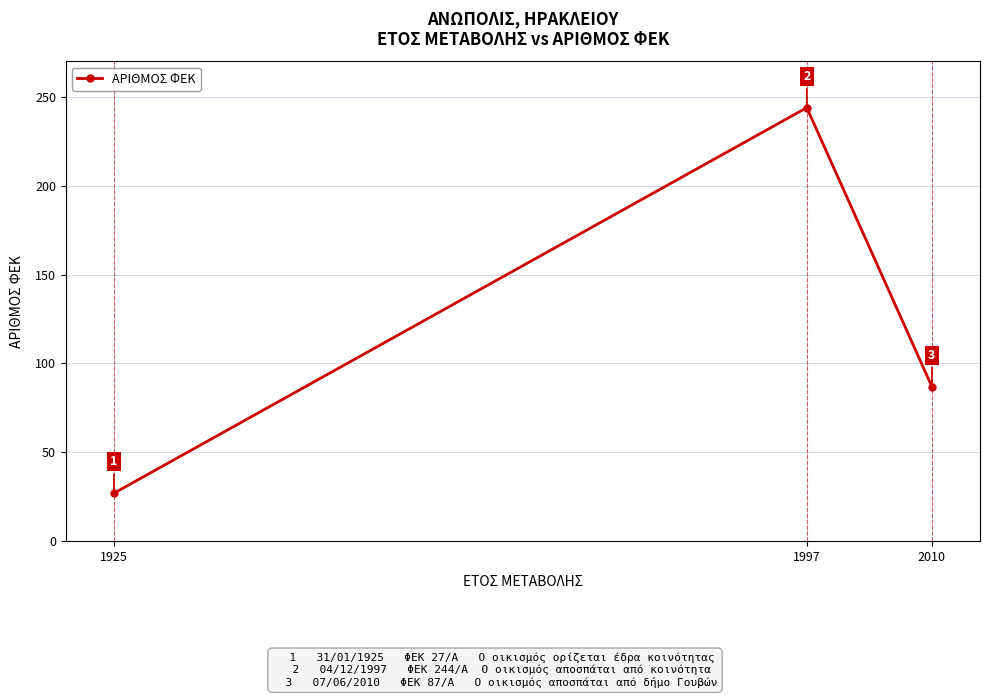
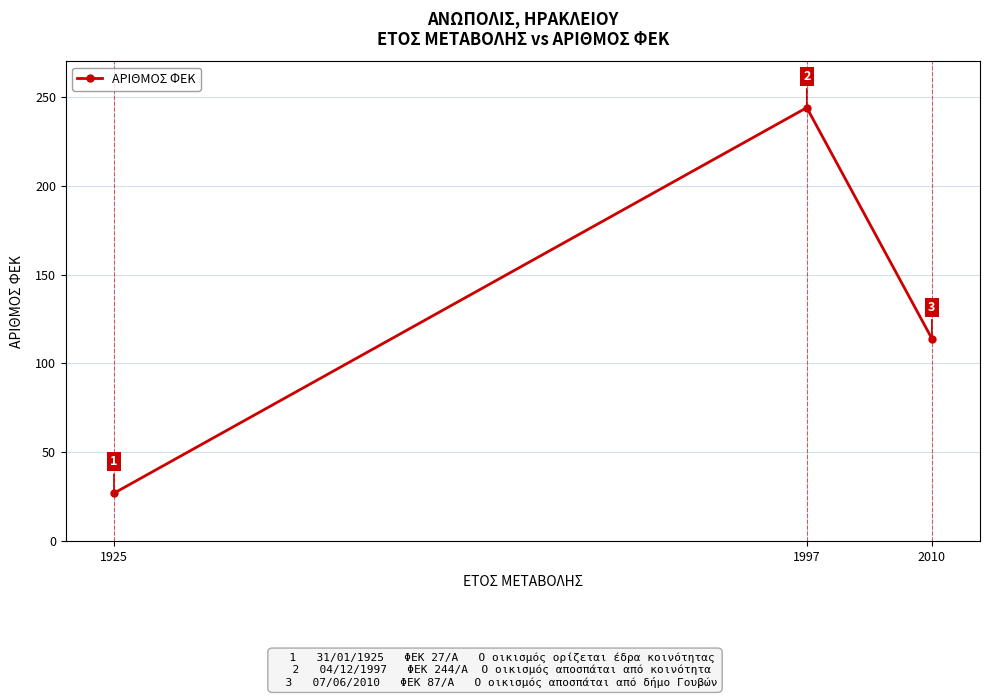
  {
-   "2010": 87
+   "2010": 114
  }
